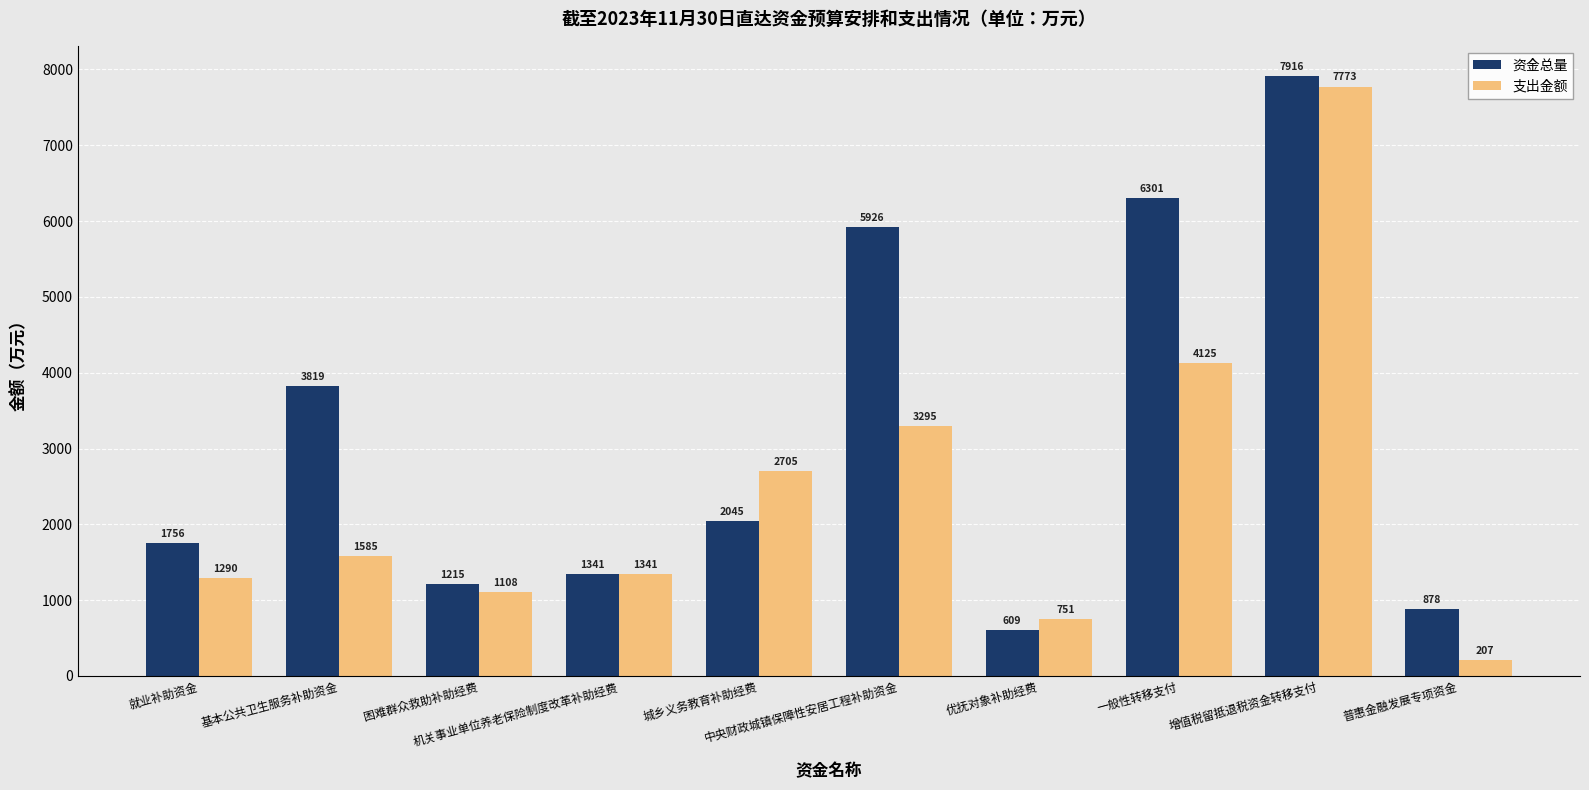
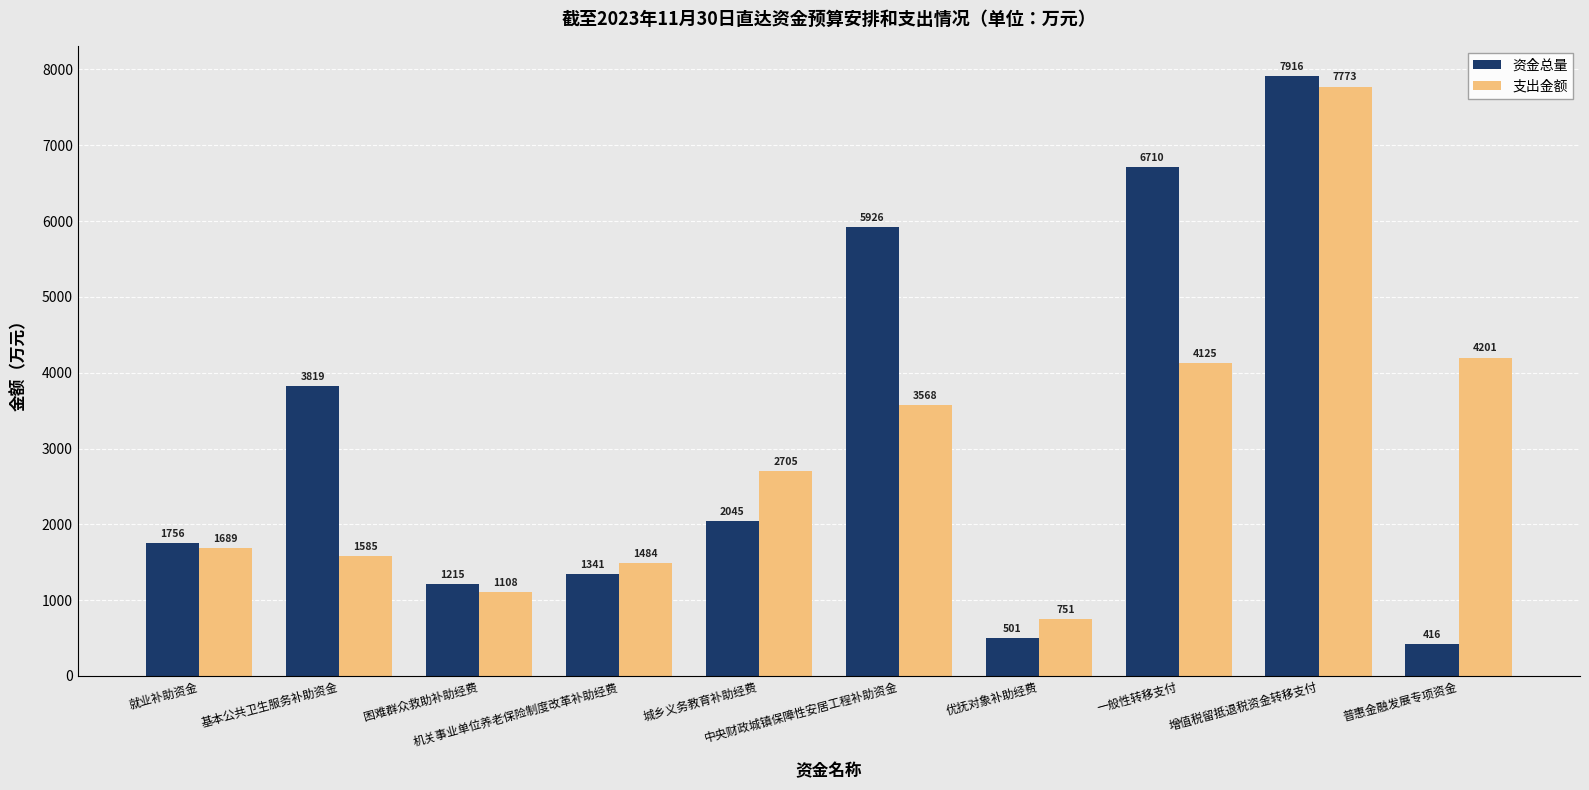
  {
    "资金总量": {
      "就业补助资金": 1756,
      "基本公共卫生服务补助资金": 3819,
      "困难群众救助补助经费": 1215,
      "机关事业单位养老保险制度改革补助经费": 1341,
      "城乡义务教育补助经费": 2045,
      "中央财政城镇保障性安居工程补助资金": 5926,
-     "优抚对象补助经费": 609,
-     "一般性转移支付": 6301,
+     "优抚对象补助经费": 501,
+     "一般性转移支付": 6710,
      "增值税留抵退税资金转移支付": 7916,
-     "普惠金融发展专项资金": 878
+     "普惠金融发展专项资金": 416
    },
    "支出金额": {
-     "就业补助资金": 1290,
+     "就业补助资金": 1689,
      "基本公共卫生服务补助资金": 1585,
      "困难群众救助补助经费": 1108,
-     "机关事业单位养老保险制度改革补助经费": 1341,
+     "机关事业单位养老保险制度改革补助经费": 1484,
      "城乡义务教育补助经费": 2705,
-     "中央财政城镇保障性安居工程补助资金": 3295,
+     "中央财政城镇保障性安居工程补助资金": 3568,
      "优抚对象补助经费": 751,
      "一般性转移支付": 4125,
      "增值税留抵退税资金转移支付": 7773,
-     "普惠金融发展专项资金": 207
+     "普惠金融发展专项资金": 4201
    }
  }
